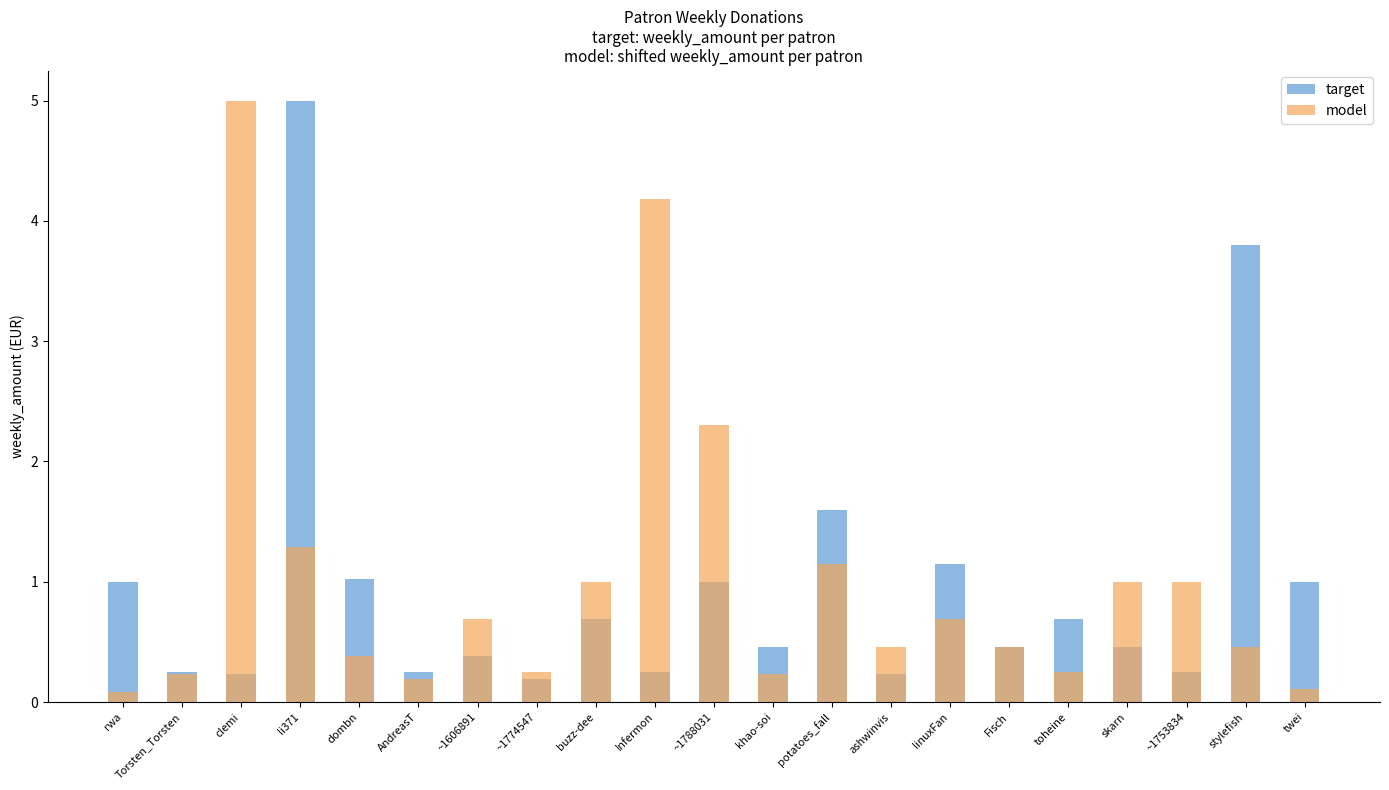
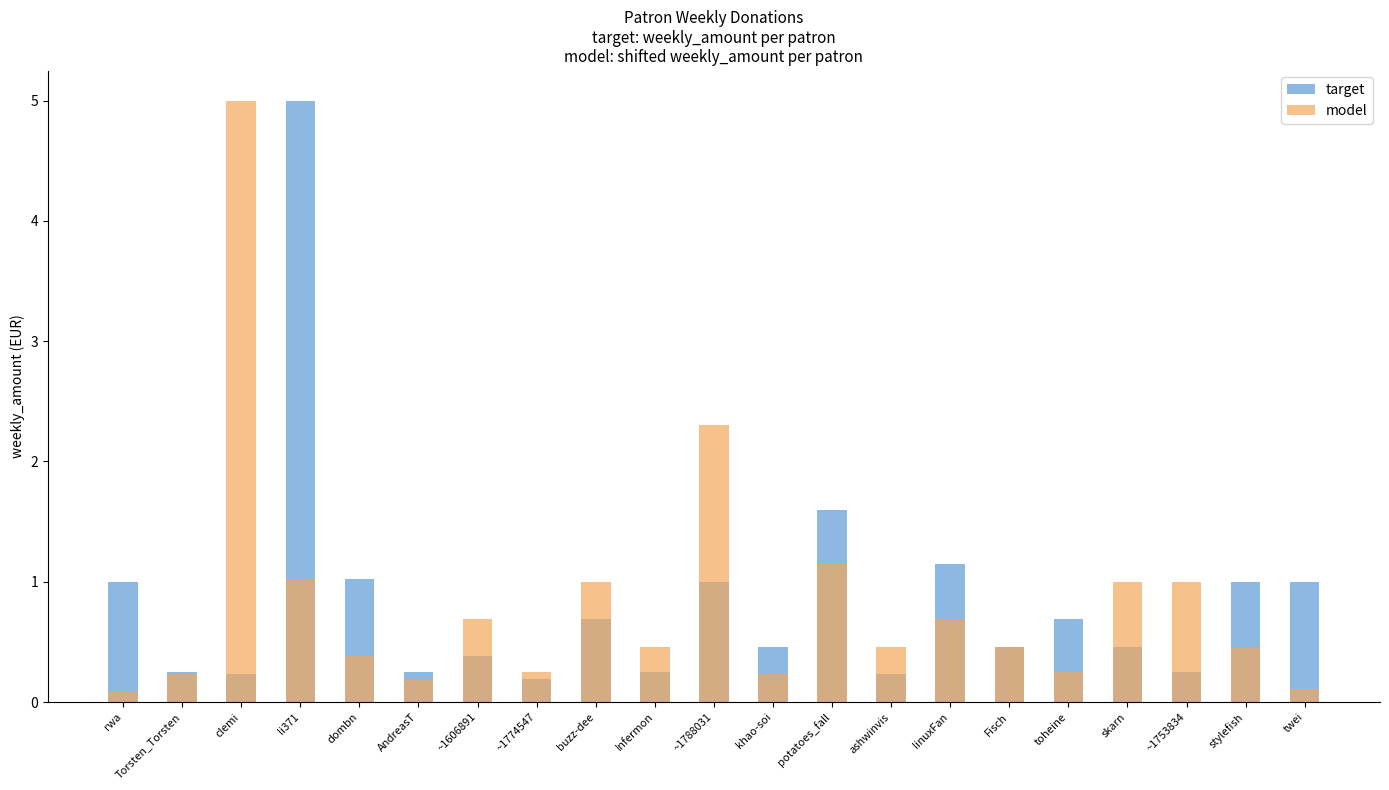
  {
    "target": {
      "rwa": 1.0,
      "Torsten_Torsten": 0.25,
      "li371": 5.0,
      "dombn": 1.0,
      "AndreasT": 0.25,
      "khao-soi": 0.46,
      "potatoes_fall": 1.6,
      "linuxFan": 1.15,
      "Fisch": 0.46,
      "toheine": 0.7,
-     "stylefish": 3.8,
+     "stylefish": 1.0,
      "twei": 1.0
    },
    "model": {
      "clemi": 5.00,
-     "li371": 1.29,
+     "li371": 1.02,
      "~1606891": 0.69,
      "~1774547": 0.25,
      "buzz-dee": 1.00,
-     "Infermon": 4.18,
+     "Infermon": 0.46,
      "~1788031": 2.30,
      "ashwinvis": 0.46,
      "Fisch": 0.46,
      "skarn": 1.00,
      "~1753834": 1.00
    }
  }
